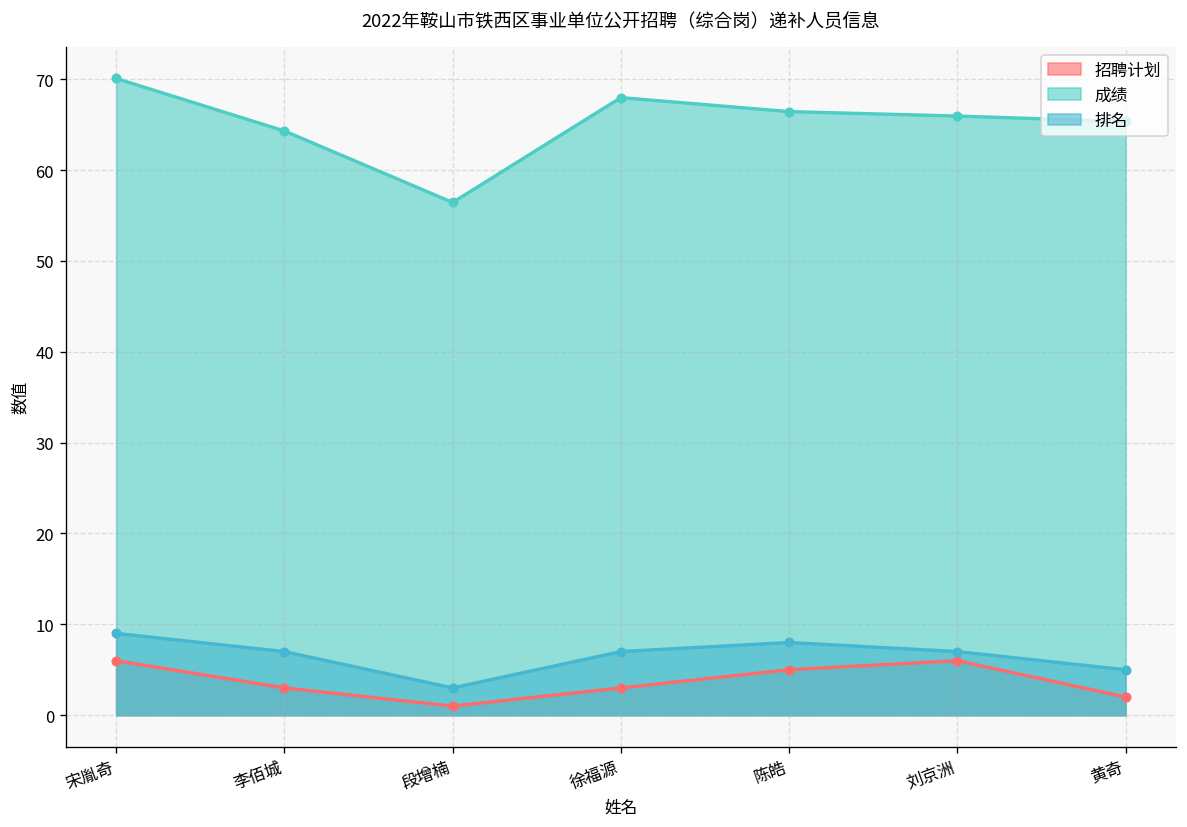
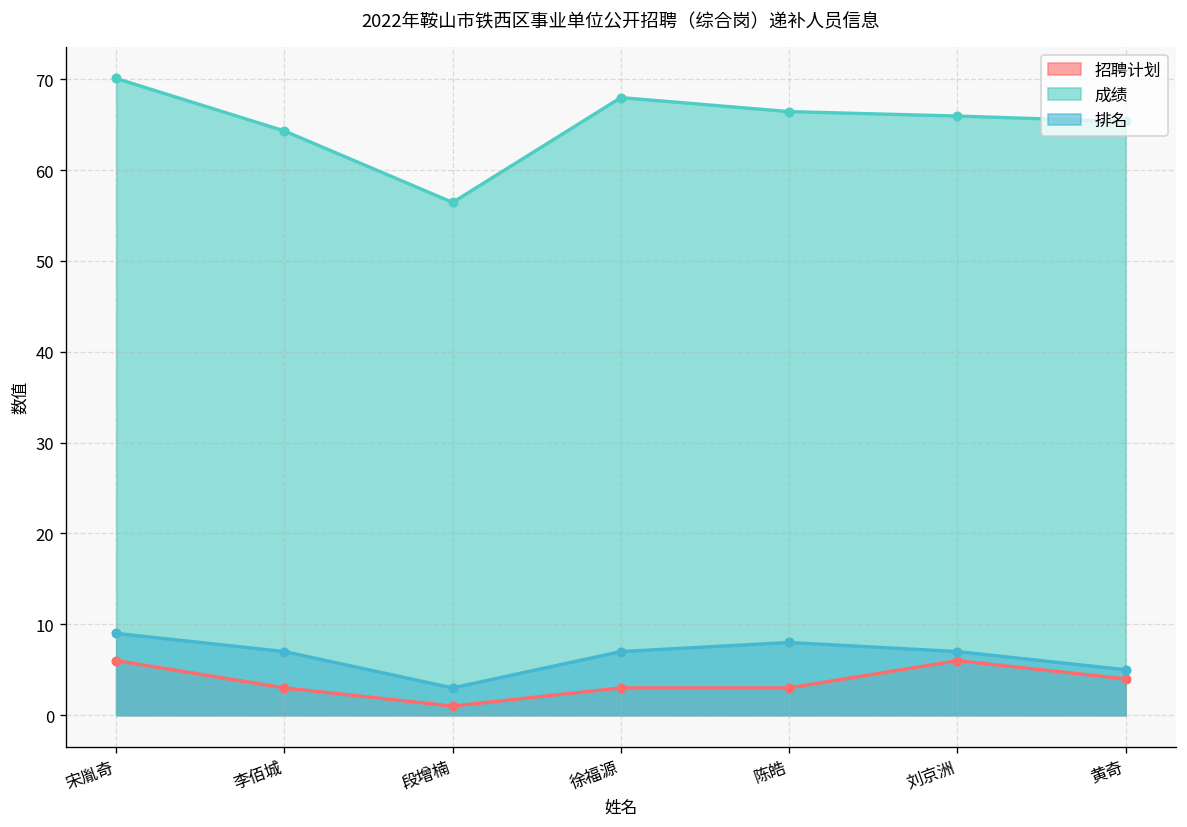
  {
    "招聘计划": {
      "宋胤奇": 6,
      "李佰城": 3,
      "段增楠": 1,
      "徐福源": 3,
-     "陈皓": 5,
+     "陈皓": 3,
      "刘京洲": 6,
-     "黄奇": 2
+     "黄奇": 4
    }
  }
